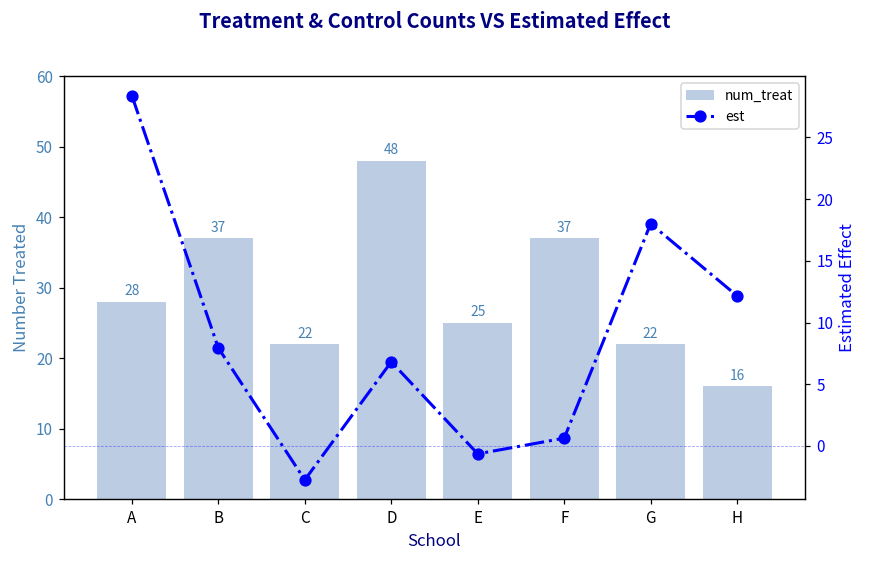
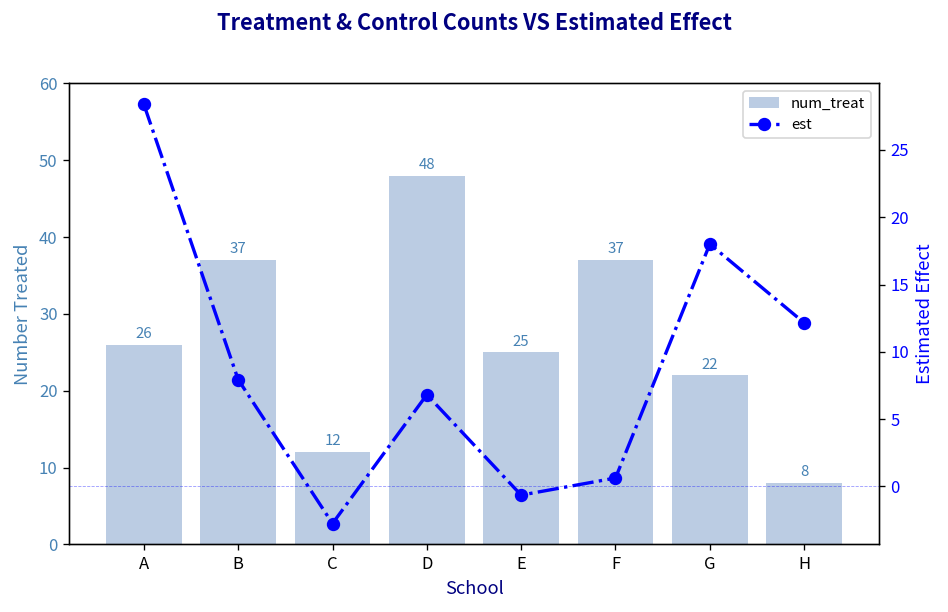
  {
    "num_treat": {
-     "A": 28,
+     "A": 26,
      "B": 37,
-     "C": 22,
+     "C": 12,
      "D": 48,
      "E": 25,
      "F": 37,
      "G": 22,
-     "H": 16
+     "H": 8
    }
  }
